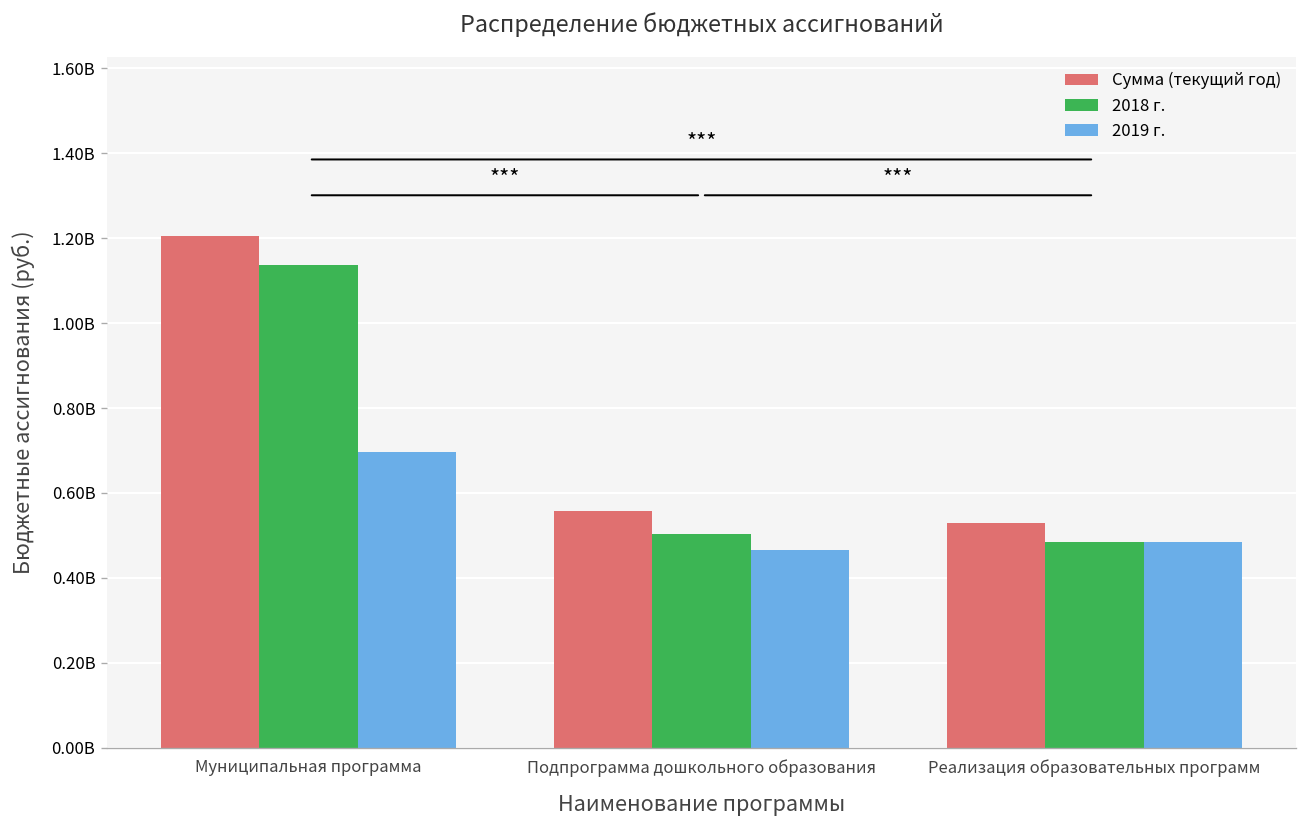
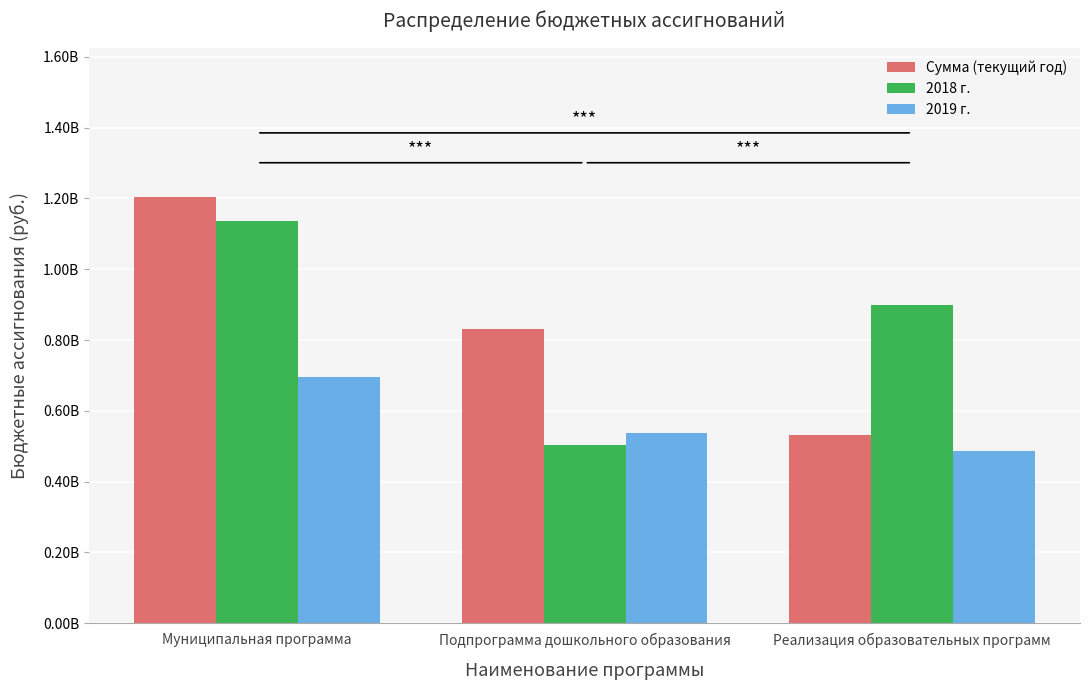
  {
    "Сумма (текущий год)": {
      "Муниципальная программа": 1200000000,
-     "Подпрограмма дошкольного образования": 560000000,
+     "Подпрограмма дошкольного образования": 830000000,
      "Реализация образовательных программ": 530000000
    },
    "2018 г.": {
      "Муниципальная программа": 1140000000,
      "Подпрограмма дошкольного образования": 500000000,
-     "Реализация образовательных программ": 480000000
+     "Реализация образовательных программ": 900000000
    },
    "2019 г.": {
      "Муниципальная программа": 700000000,
-     "Подпрограмма дошкольного образования": 460000000,
+     "Подпрограмма дошкольного образования": 540000000,
      "Реализация образовательных программ": 490000000
    }
  }
